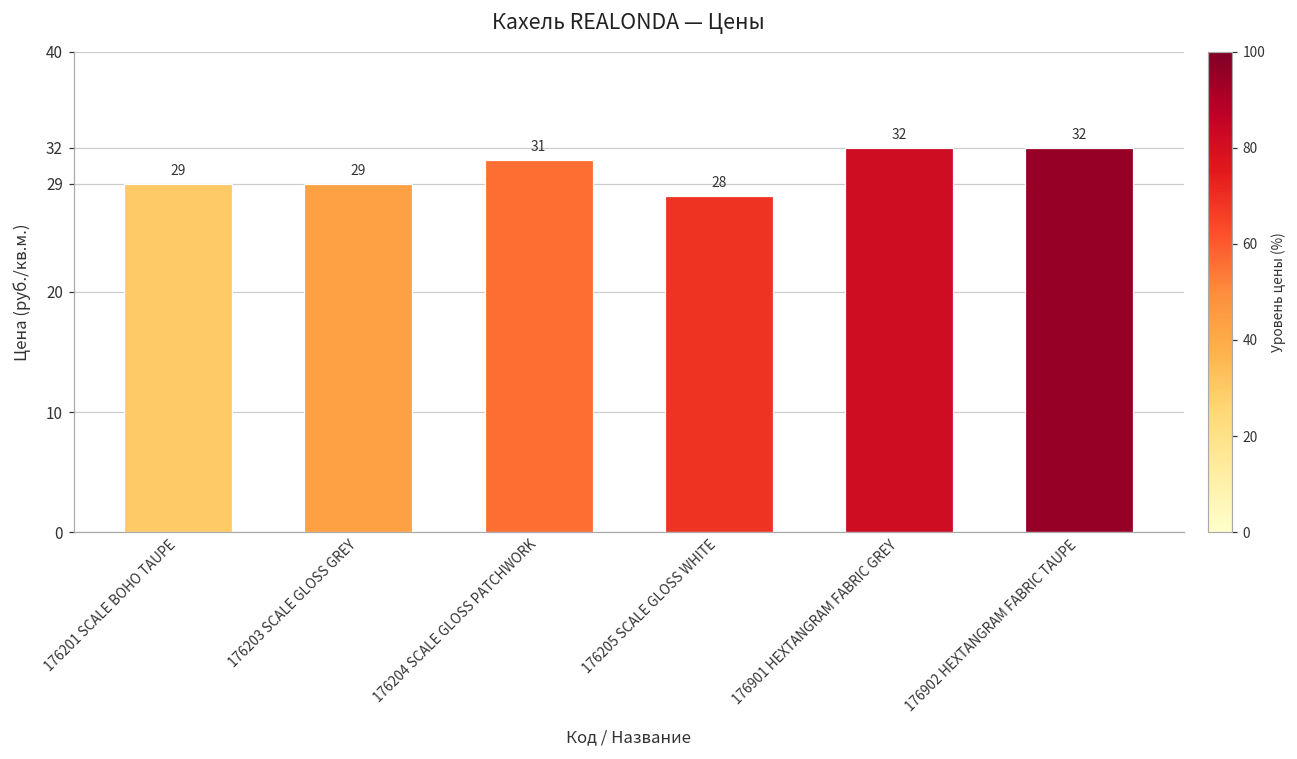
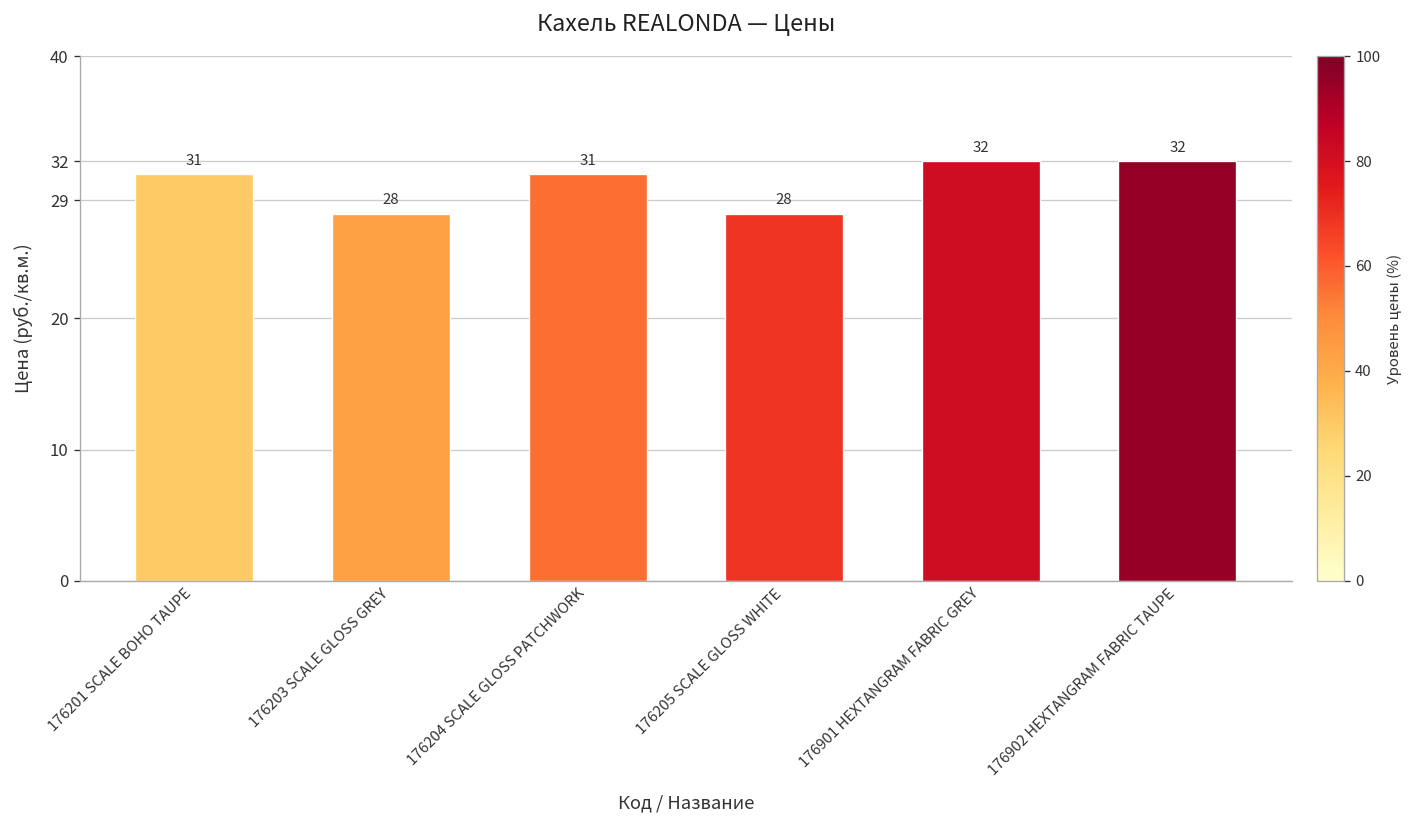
  {
-   "176201 SCALE BOHO TAUPE": 29,
-   "176203 SCALE GLOSS GREY": 29,
+   "176201 SCALE BOHO TAUPE": 31,
+   "176203 SCALE GLOSS GREY": 28,
    "176204 SCALE GLOSS PATCHWORK": 31,
    "176205 SCALE GLOSS WHITE": 28,
    "176901 HEXTANGRAM FABRIC GREY": 32,
    "176902 HEXTANGRAM FABRIC TAUPE": 32
  }
